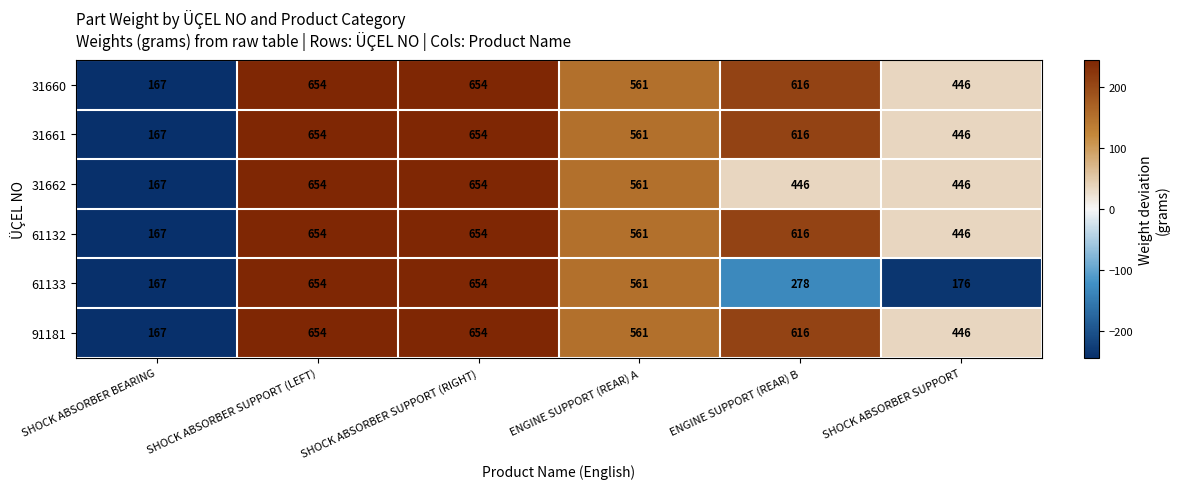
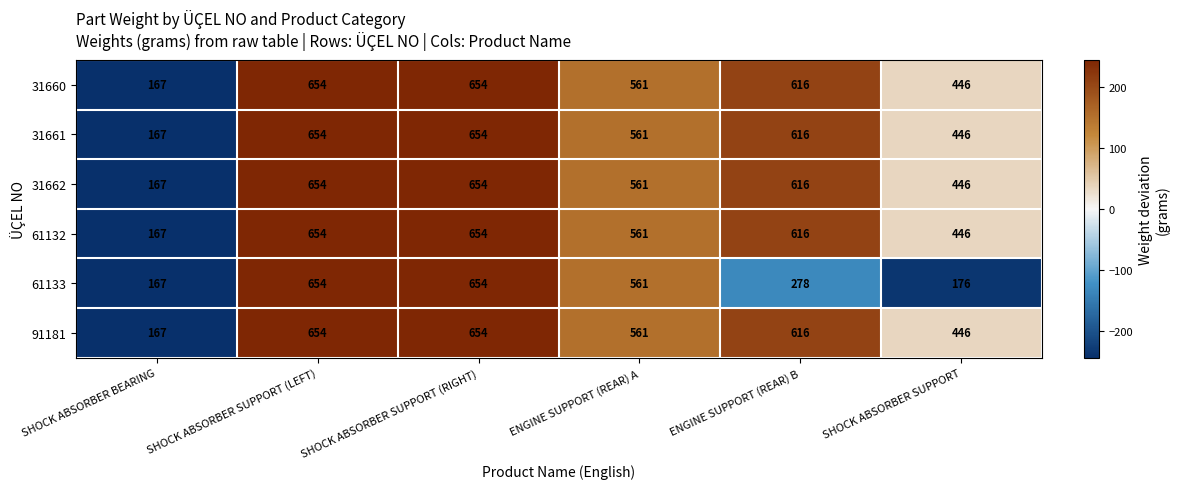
  {
    "31660": {
      "SHOCK ABSORBER BEARING": 167,
      "SHOCK ABSORBER SUPPORT (LEFT)": 654,
      "SHOCK ABSORBER SUPPORT (RIGHT)": 654,
      "ENGINE SUPPORT (REAR) A": 561,
      "ENGINE SUPPORT (REAR) B": 616,
      "SHOCK ABSORBER SUPPORT": 446
    },
    "31661": {
      "SHOCK ABSORBER BEARING": 167,
      "SHOCK ABSORBER SUPPORT (LEFT)": 654,
      "SHOCK ABSORBER SUPPORT (RIGHT)": 654,
      "ENGINE SUPPORT (REAR) A": 561,
      "ENGINE SUPPORT (REAR) B": 616,
      "SHOCK ABSORBER SUPPORT": 446
    },
    "31662": {
      "SHOCK ABSORBER BEARING": 167,
      "SHOCK ABSORBER SUPPORT (LEFT)": 654,
      "SHOCK ABSORBER SUPPORT (RIGHT)": 654,
      "ENGINE SUPPORT (REAR) A": 561,
-     "ENGINE SUPPORT (REAR) B": 446,
+     "ENGINE SUPPORT (REAR) B": 616,
      "SHOCK ABSORBER SUPPORT": 446
    },
    "61132": {
      "SHOCK ABSORBER BEARING": 167,
      "SHOCK ABSORBER SUPPORT (LEFT)": 654,
      "SHOCK ABSORBER SUPPORT (RIGHT)": 654,
      "ENGINE SUPPORT (REAR) A": 561,
      "ENGINE SUPPORT (REAR) B": 616,
      "SHOCK ABSORBER SUPPORT": 446
    },
    "61133": {
      "SHOCK ABSORBER BEARING": 167,
      "SHOCK ABSORBER SUPPORT (LEFT)": 654,
      "SHOCK ABSORBER SUPPORT (RIGHT)": 654,
      "ENGINE SUPPORT (REAR) A": 561,
      "ENGINE SUPPORT (REAR) B": 278,
      "SHOCK ABSORBER SUPPORT": 176
    },
    "91181": {
      "SHOCK ABSORBER BEARING": 167,
      "SHOCK ABSORBER SUPPORT (LEFT)": 654,
      "SHOCK ABSORBER SUPPORT (RIGHT)": 654,
      "ENGINE SUPPORT (REAR) A": 561,
      "ENGINE SUPPORT (REAR) B": 616,
      "SHOCK ABSORBER SUPPORT": 446
    }
  }
